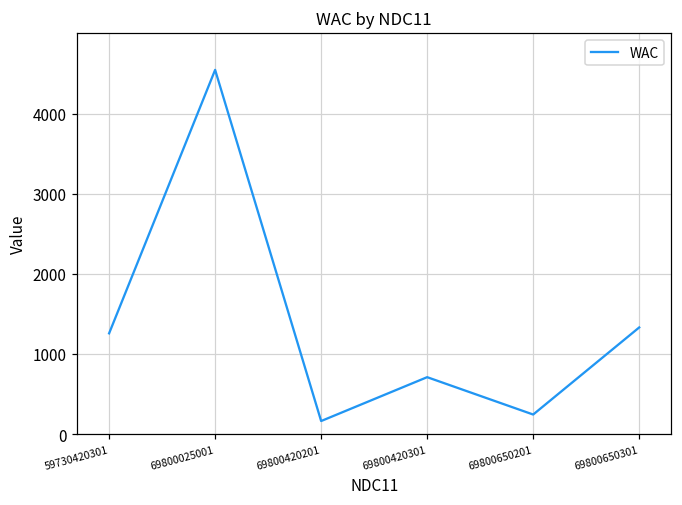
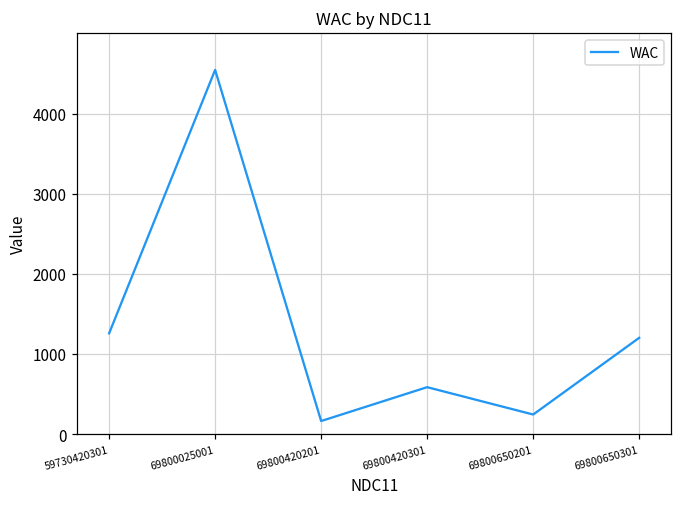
  {
    "59730420301": 1300,
    "69800025001": 4500,
    "69800420201": 200,
-   "69800420301": 700,
+   "69800420301": 600,
    "69800650201": 200,
-   "69800650301": 1300
+   "69800650301": 1200
  }
